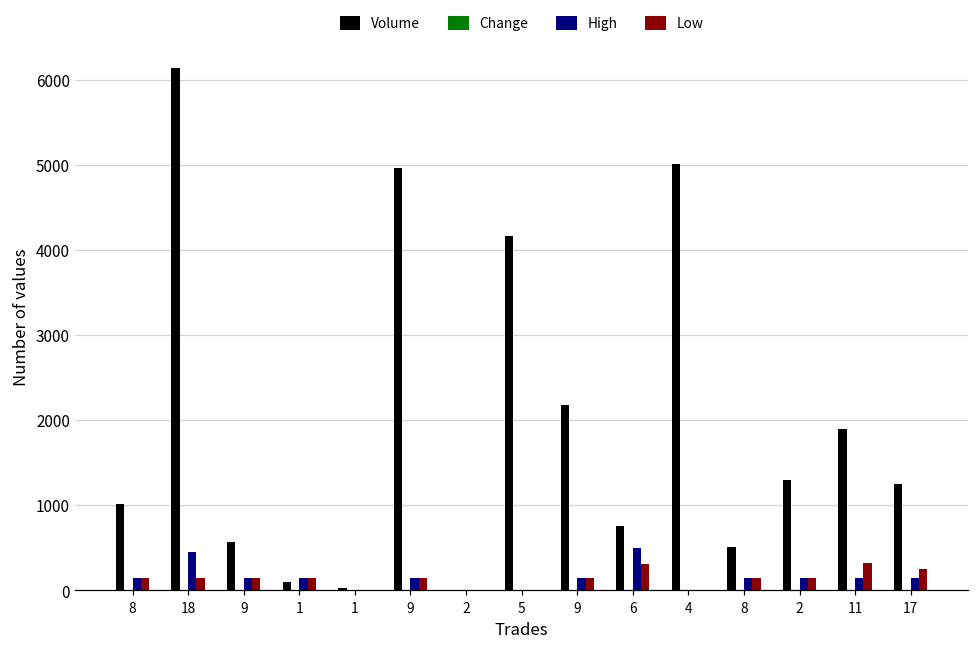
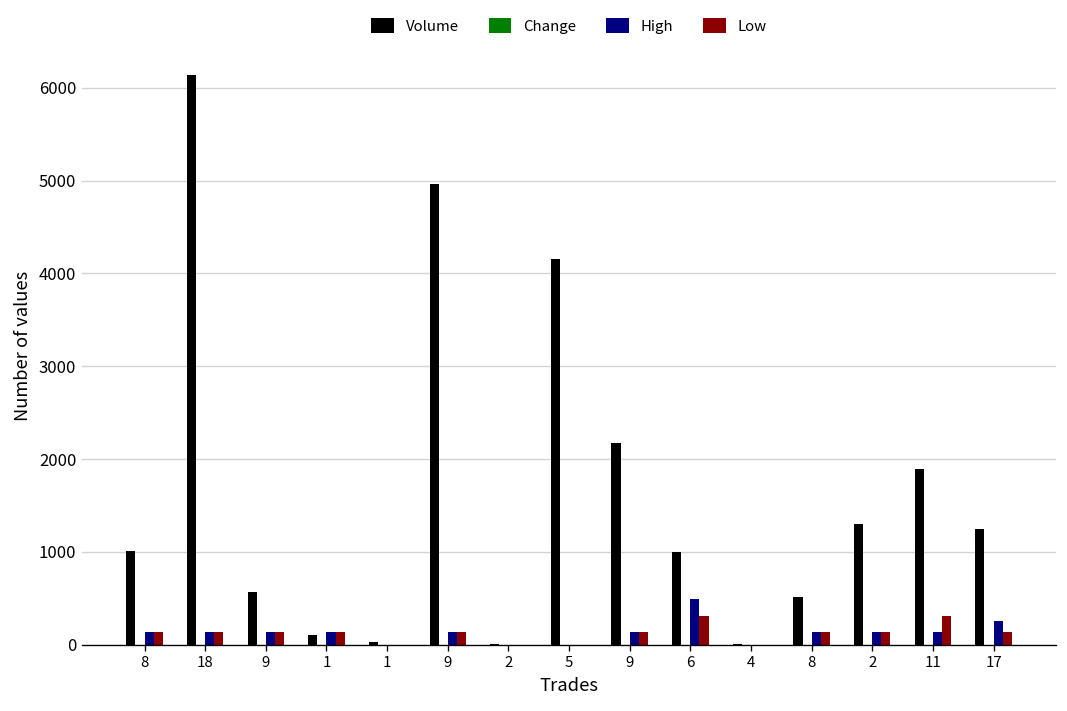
  {
    "Volume": {
      "18": 6100,
      "5": 4200,
-     "6": 800,
-     "4": 5000,
+     "6": 1000,
+     "4": 0,
      "11": 1900,
      "17": 1200
    },
    "High": {
-     "18": 400,
+     "18": 100,
      "5": 0,
      "6": 500,
      "4": 0,
      "11": 100,
-     "17": 100
+     "17": 300
    },
    "Low": {
      "18": 100,
      "5": 0,
      "6": 300,
      "4": 0,
      "11": 300,
-     "17": 200
+     "17": 100
    }
  }
